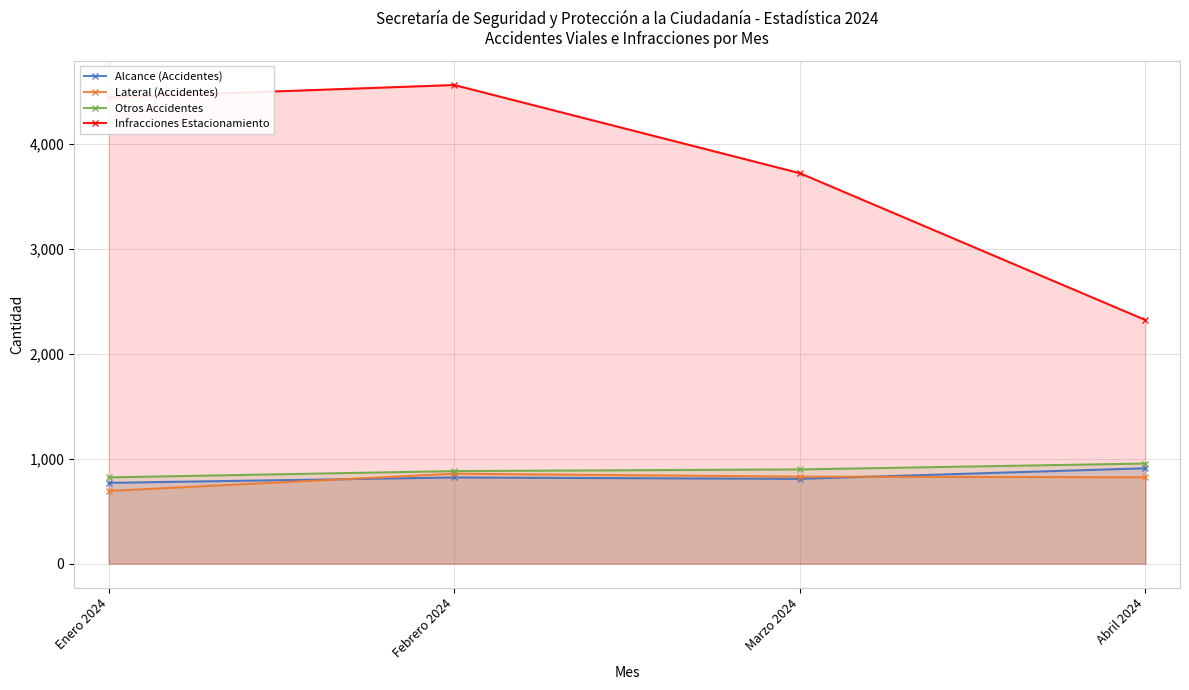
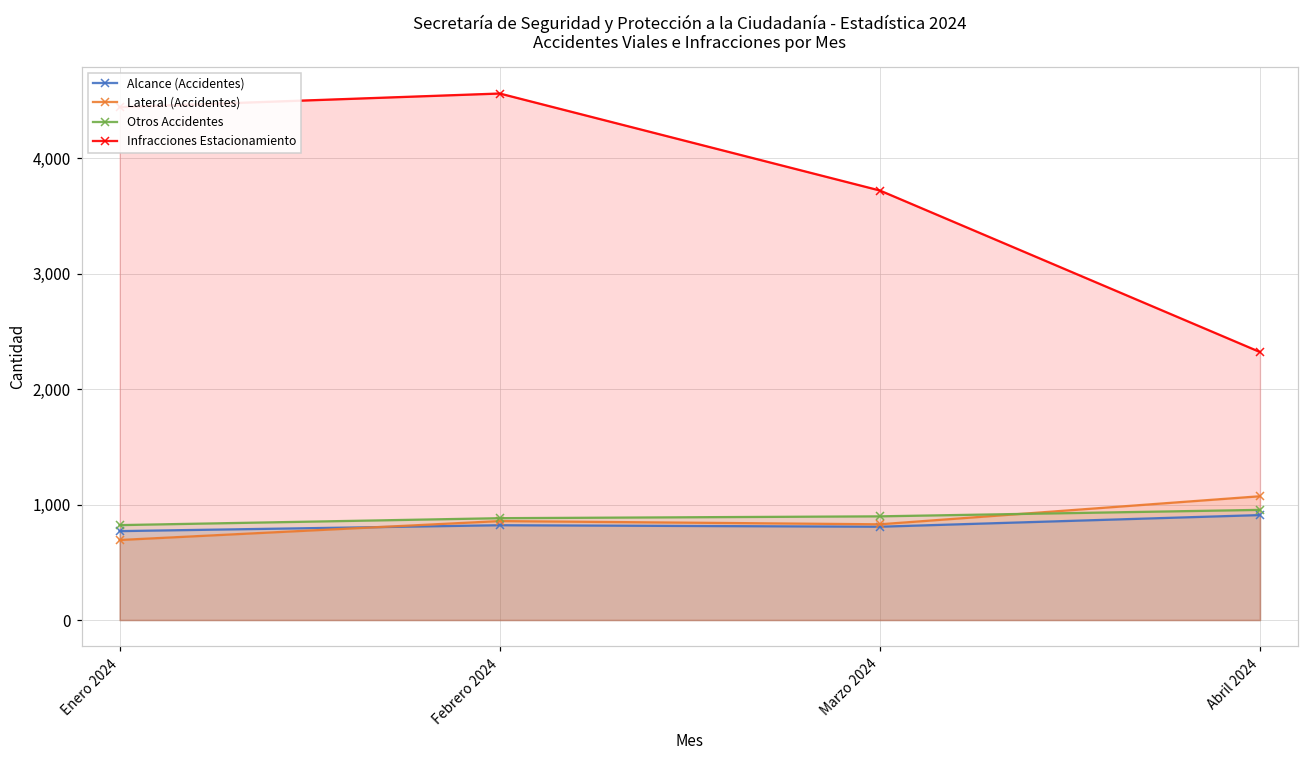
  {
    "Lateral (Accidentes)": {
      "Enero 2024": "690",
      "Febrero 2024": "860",
-     "Abril 2024": "820"
+     "Abril 2024": "1,070"
    }
  }
